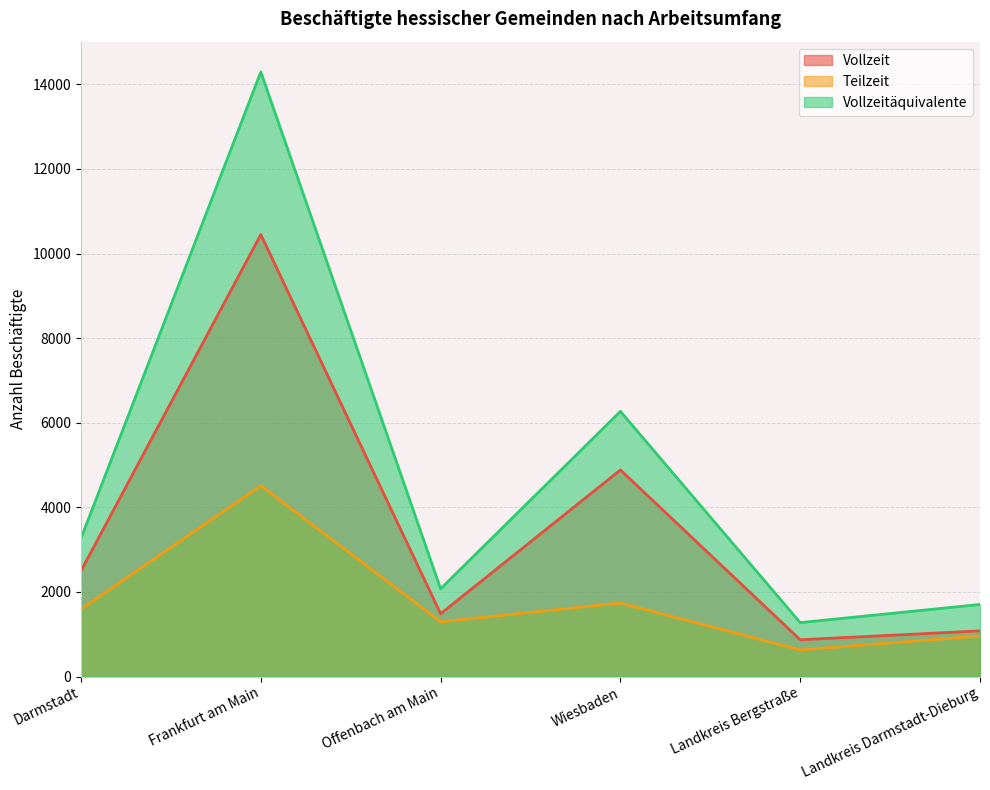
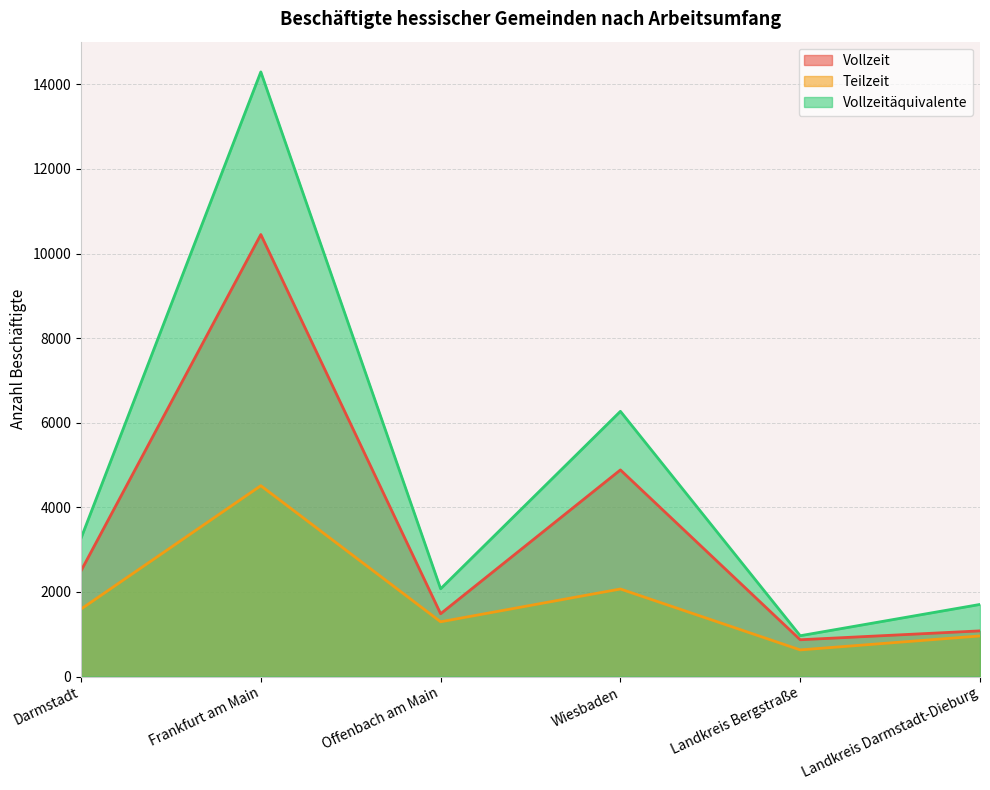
  {
    "Vollzeit": {
      "Darmstadt": 2500,
      "Frankfurt am Main": 10500,
      "Offenbach am Main": 1500,
      "Wiesbaden": 4900,
      "Landkreis Bergstraße": 900,
      "Landkreis Darmstadt-Dieburg": 1100
    },
    "Teilzeit": {
      "Darmstadt": 1600,
      "Frankfurt am Main": 4500,
      "Offenbach am Main": 1300,
-     "Wiesbaden": 1700,
+     "Wiesbaden": 2100,
      "Landkreis Bergstraße": 600,
      "Landkreis Darmstadt-Dieburg": 1000
    },
    "Vollzeitäquivalente": {
      "Darmstadt": 3300,
      "Frankfurt am Main": 14300,
      "Offenbach am Main": 2100,
      "Wiesbaden": 6300,
-     "Landkreis Bergstraße": 1300,
+     "Landkreis Bergstraße": 1000,
      "Landkreis Darmstadt-Dieburg": 1700
    }
  }
